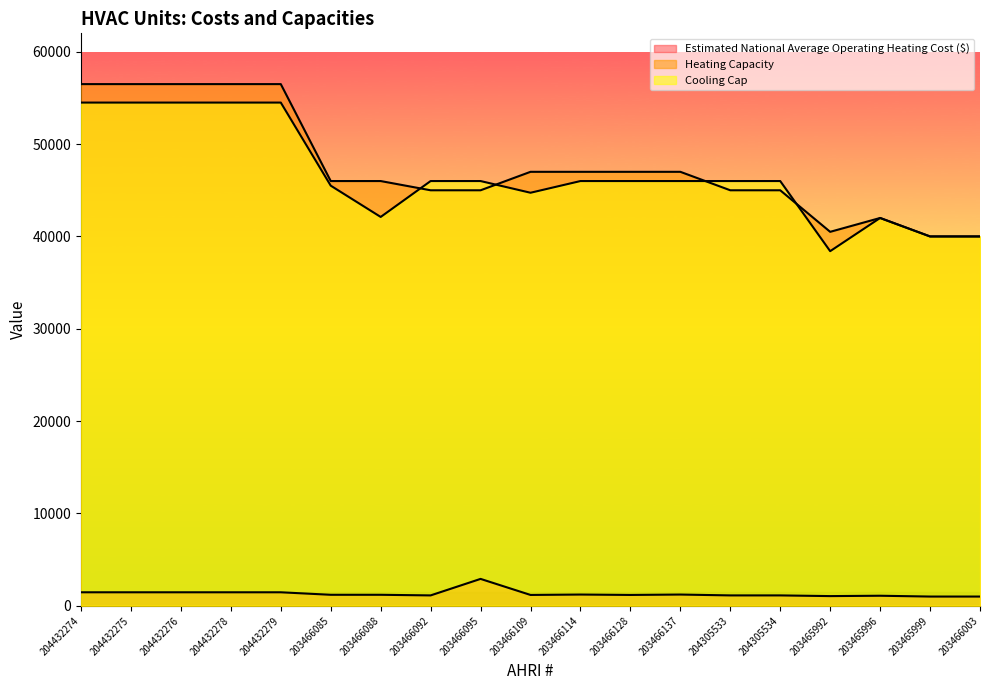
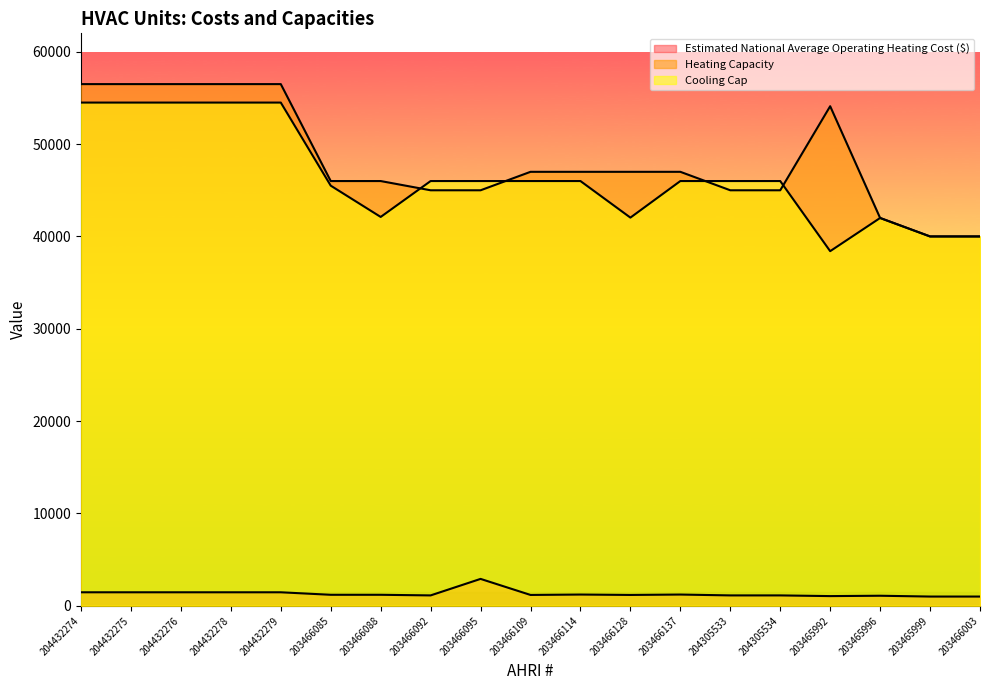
  {
    "Estimated National Average Operating Heating Cost ($)": {
      "203466095": 3000
    },
    "Heating Capacity": {
      "204432274": 57000,
      "204432275": 57000,
      "204432276": 57000,
      "204432278": 57000,
      "204432279": 57000,
      "203466085": 46000,
      "203466088": 46000,
      "203466092": 45000,
      "203466095": 45000,
      "203466109": 47000,
      "203466114": 47000,
      "203466128": 47000,
      "203466137": 47000,
      "204305533": 45000,
      "204305534": 45000,
-     "203465992": 41000
+     "203465992": 54000
    },
    "Cooling Cap": {
      "204432274": 55000,
      "204432275": 55000,
      "204432276": 55000,
      "204432278": 55000,
      "204432279": 55000,
      "203466085": 46000,
      "203466088": 42000,
      "203466092": 46000,
      "203466095": 46000,
-     "203466109": 45000,
+     "203466109": 46000,
      "203466114": 46000,
-     "203466128": 46000,
+     "203466128": 42000,
      "203466137": 46000,
      "204305533": 46000,
      "204305534": 46000,
      "203465992": 38000
    }
  }
